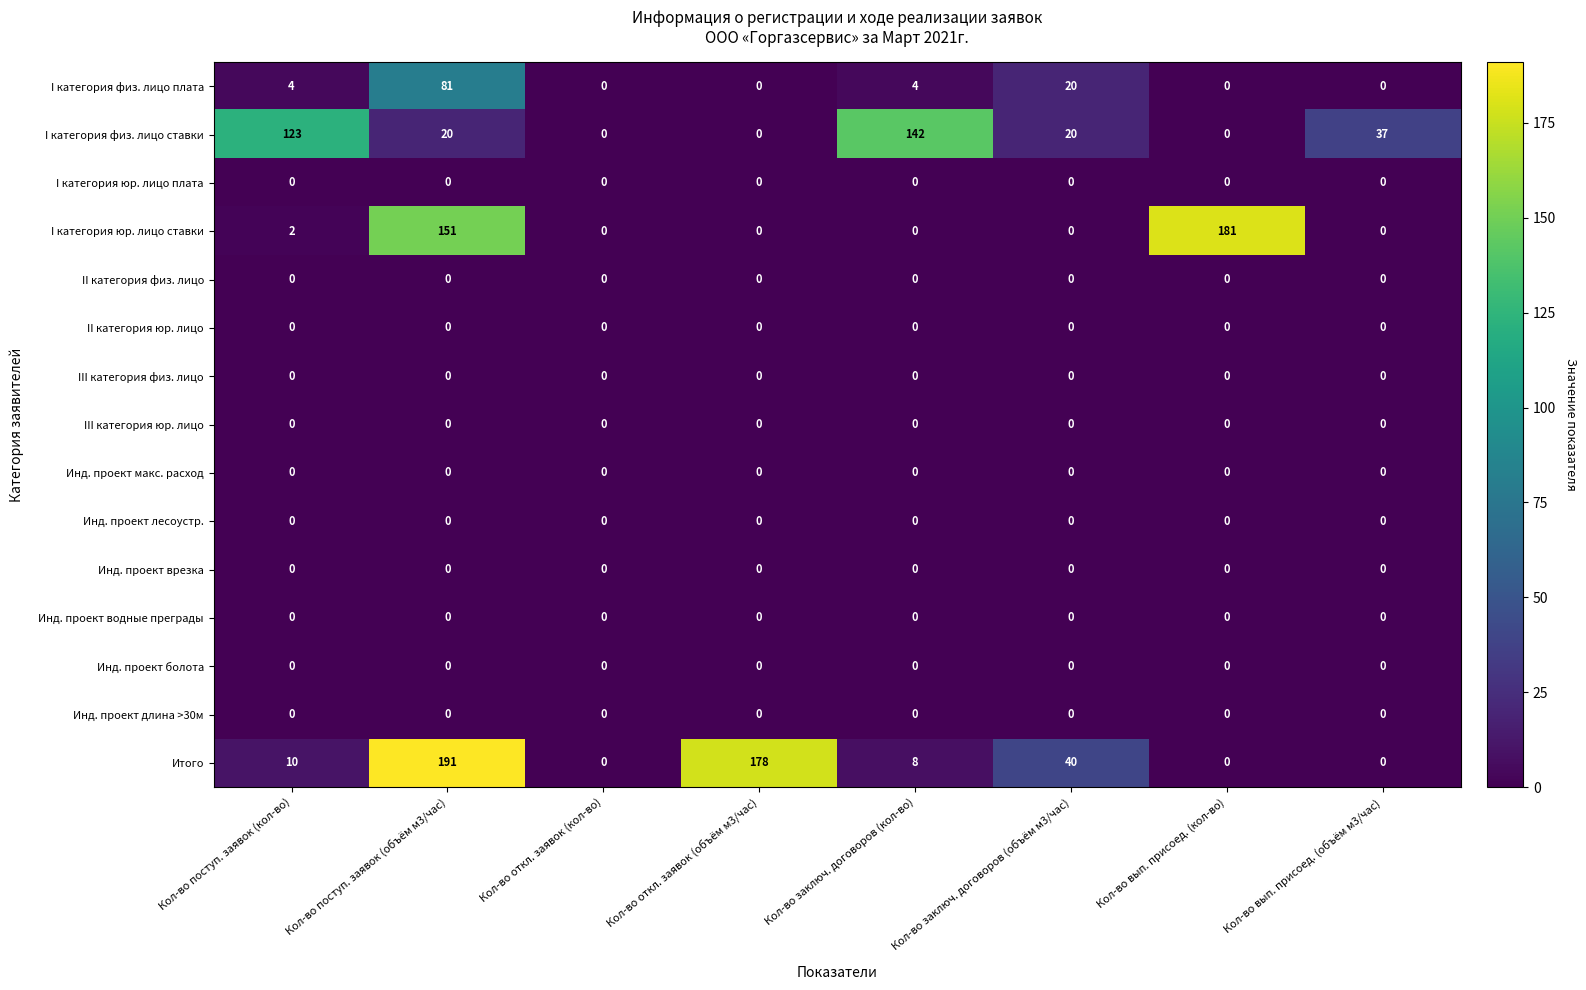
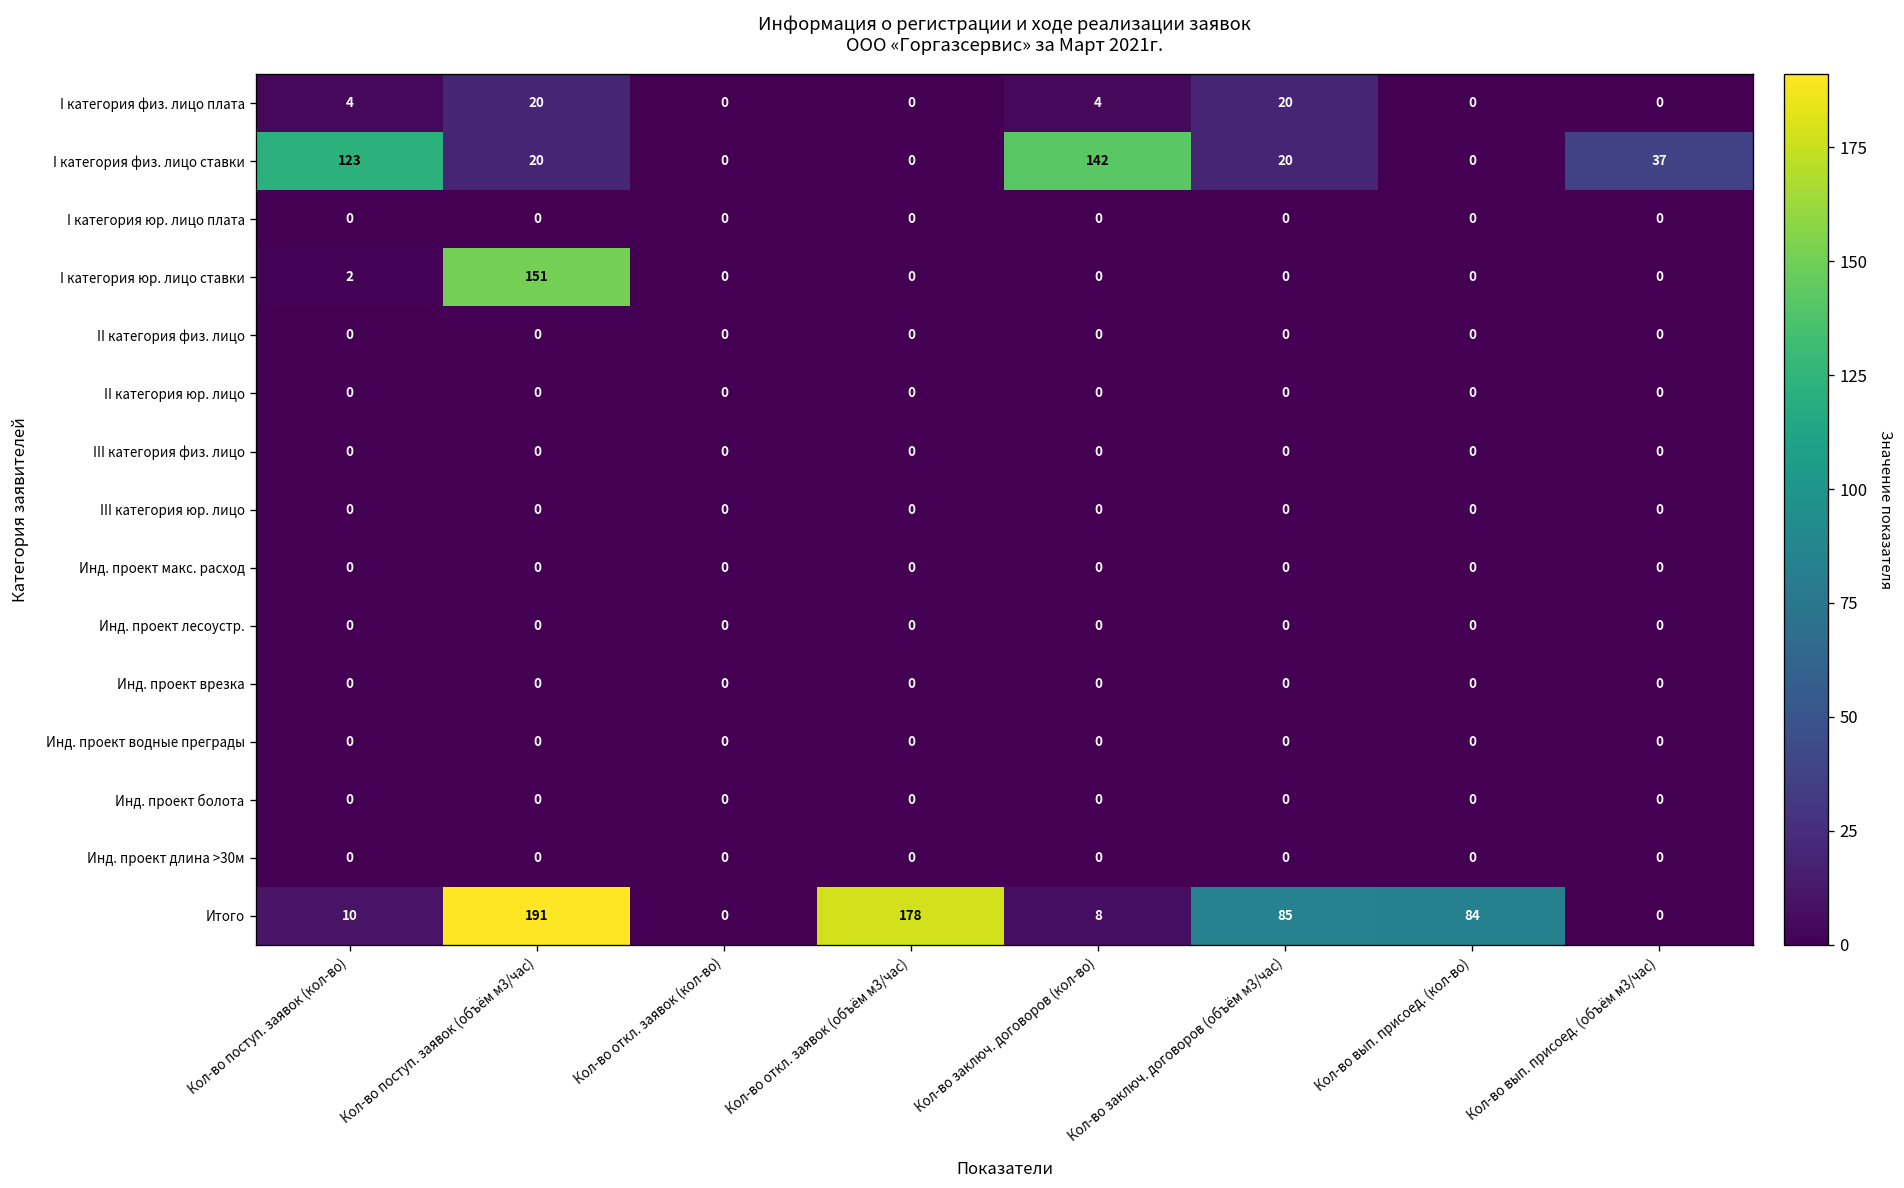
  {
    "I категория физ. лицо плата": {
      "Кол-во поступ. заявок (кол-во)": 4,
-     "Кол-во поступ. заявок (объём м3/час)": 81,
+     "Кол-во поступ. заявок (объём м3/час)": 20,
      "Кол-во откл. заявок (кол-во)": 0,
      "Кол-во откл. заявок (объём м3/час)": 0,
      "Кол-во заключ. договоров (кол-во)": 4,
      "Кол-во заключ. договоров (объём м3/час)": 20,
      "Кол-во вып. присоед. (кол-во)": 0,
      "Кол-во вып. присоед. (объём м3/час)": 0
    },
    "I категория физ. лицо ставки": {
      "Кол-во поступ. заявок (кол-во)": 123,
      "Кол-во поступ. заявок (объём м3/час)": 20,
      "Кол-во откл. заявок (кол-во)": 0,
      "Кол-во откл. заявок (объём м3/час)": 0,
      "Кол-во заключ. договоров (кол-во)": 142,
      "Кол-во заключ. договоров (объём м3/час)": 20,
      "Кол-во вып. присоед. (кол-во)": 0,
      "Кол-во вып. присоед. (объём м3/час)": 37
    },
    "I категория юр. лицо плата": {
      "Кол-во поступ. заявок (кол-во)": 0,
      "Кол-во поступ. заявок (объём м3/час)": 0,
      "Кол-во откл. заявок (кол-во)": 0,
      "Кол-во откл. заявок (объём м3/час)": 0,
      "Кол-во заключ. договоров (кол-во)": 0,
      "Кол-во заключ. договоров (объём м3/час)": 0,
      "Кол-во вып. присоед. (кол-во)": 0,
      "Кол-во вып. присоед. (объём м3/час)": 0
    },
    "I категория юр. лицо ставки": {
      "Кол-во поступ. заявок (кол-во)": 2,
      "Кол-во поступ. заявок (объём м3/час)": 151,
      "Кол-во откл. заявок (кол-во)": 0,
      "Кол-во откл. заявок (объём м3/час)": 0,
      "Кол-во заключ. договоров (кол-во)": 0,
      "Кол-во заключ. договоров (объём м3/час)": 0,
-     "Кол-во вып. присоед. (кол-во)": 181,
+     "Кол-во вып. присоед. (кол-во)": 0,
      "Кол-во вып. присоед. (объём м3/час)": 0
    },
    "II категория физ. лицо": {
      "Кол-во поступ. заявок (кол-во)": 0,
      "Кол-во поступ. заявок (объём м3/час)": 0,
      "Кол-во откл. заявок (кол-во)": 0,
      "Кол-во откл. заявок (объём м3/час)": 0,
      "Кол-во заключ. договоров (кол-во)": 0,
      "Кол-во заключ. договоров (объём м3/час)": 0,
      "Кол-во вып. присоед. (кол-во)": 0,
      "Кол-во вып. присоед. (объём м3/час)": 0
    },
    "II категория юр. лицо": {
      "Кол-во поступ. заявок (кол-во)": 0,
      "Кол-во поступ. заявок (объём м3/час)": 0,
      "Кол-во откл. заявок (кол-во)": 0,
      "Кол-во откл. заявок (объём м3/час)": 0,
      "Кол-во заключ. договоров (кол-во)": 0,
      "Кол-во заключ. договоров (объём м3/час)": 0,
      "Кол-во вып. присоед. (кол-во)": 0,
      "Кол-во вып. присоед. (объём м3/час)": 0
    },
    "III категория физ. лицо": {
      "Кол-во поступ. заявок (кол-во)": 0,
      "Кол-во поступ. заявок (объём м3/час)": 0,
      "Кол-во откл. заявок (кол-во)": 0,
      "Кол-во откл. заявок (объём м3/час)": 0,
      "Кол-во заключ. договоров (кол-во)": 0,
      "Кол-во заключ. договоров (объём м3/час)": 0,
      "Кол-во вып. присоед. (кол-во)": 0,
      "Кол-во вып. присоед. (объём м3/час)": 0
    },
    "III категория юр. лицо": {
      "Кол-во поступ. заявок (кол-во)": 0,
      "Кол-во поступ. заявок (объём м3/час)": 0,
      "Кол-во откл. заявок (кол-во)": 0,
      "Кол-во откл. заявок (объём м3/час)": 0,
      "Кол-во заключ. договоров (кол-во)": 0,
      "Кол-во заключ. договоров (объём м3/час)": 0,
      "Кол-во вып. присоед. (кол-во)": 0,
      "Кол-во вып. присоед. (объём м3/час)": 0
    },
    "Инд. проект макс. расход": {
      "Кол-во поступ. заявок (кол-во)": 0,
      "Кол-во поступ. заявок (объём м3/час)": 0,
      "Кол-во откл. заявок (кол-во)": 0,
      "Кол-во откл. заявок (объём м3/час)": 0,
      "Кол-во заключ. договоров (кол-во)": 0,
      "Кол-во заключ. договоров (объём м3/час)": 0,
      "Кол-во вып. присоед. (кол-во)": 0,
      "Кол-во вып. присоед. (объём м3/час)": 0
    },
    "Инд. проект лесоустр.": {
      "Кол-во поступ. заявок (кол-во)": 0,
      "Кол-во поступ. заявок (объём м3/час)": 0,
      "Кол-во откл. заявок (кол-во)": 0,
      "Кол-во откл. заявок (объём м3/час)": 0,
      "Кол-во заключ. договоров (кол-во)": 0,
      "Кол-во заключ. договоров (объём м3/час)": 0,
      "Кол-во вып. присоед. (кол-во)": 0,
      "Кол-во вып. присоед. (объём м3/час)": 0
    },
    "Инд. проект врезка": {
      "Кол-во поступ. заявок (кол-во)": 0,
      "Кол-во поступ. заявок (объём м3/час)": 0,
      "Кол-во откл. заявок (кол-во)": 0,
      "Кол-во откл. заявок (объём м3/час)": 0,
      "Кол-во заключ. договоров (кол-во)": 0,
      "Кол-во заключ. договоров (объём м3/час)": 0,
      "Кол-во вып. присоед. (кол-во)": 0,
      "Кол-во вып. присоед. (объём м3/час)": 0
    },
    "Инд. проект водные преграды": {
      "Кол-во поступ. заявок (кол-во)": 0,
      "Кол-во поступ. заявок (объём м3/час)": 0,
      "Кол-во откл. заявок (кол-во)": 0,
      "Кол-во откл. заявок (объём м3/час)": 0,
      "Кол-во заключ. договоров (кол-во)": 0,
      "Кол-во заключ. договоров (объём м3/час)": 0,
      "Кол-во вып. присоед. (кол-во)": 0,
      "Кол-во вып. присоед. (объём м3/час)": 0
    },
    "Инд. проект болота": {
      "Кол-во поступ. заявок (кол-во)": 0,
      "Кол-во поступ. заявок (объём м3/час)": 0,
      "Кол-во откл. заявок (кол-во)": 0,
      "Кол-во откл. заявок (объём м3/час)": 0,
      "Кол-во заключ. договоров (кол-во)": 0,
      "Кол-во заключ. договоров (объём м3/час)": 0,
      "Кол-во вып. присоед. (кол-во)": 0,
      "Кол-во вып. присоед. (объём м3/час)": 0
    },
    "Инд. проект длина >30м": {
      "Кол-во поступ. заявок (кол-во)": 0,
      "Кол-во поступ. заявок (объём м3/час)": 0,
      "Кол-во откл. заявок (кол-во)": 0,
      "Кол-во откл. заявок (объём м3/час)": 0,
      "Кол-во заключ. договоров (кол-во)": 0,
      "Кол-во заключ. договоров (объём м3/час)": 0,
      "Кол-во вып. присоед. (кол-во)": 0,
      "Кол-во вып. присоед. (объём м3/час)": 0
    },
    "Итого": {
      "Кол-во поступ. заявок (кол-во)": 10,
      "Кол-во поступ. заявок (объём м3/час)": 191,
      "Кол-во откл. заявок (кол-во)": 0,
      "Кол-во откл. заявок (объём м3/час)": 178,
      "Кол-во заключ. договоров (кол-во)": 8,
-     "Кол-во заключ. договоров (объём м3/час)": 40,
-     "Кол-во вып. присоед. (кол-во)": 0,
+     "Кол-во заключ. договоров (объём м3/час)": 85,
+     "Кол-во вып. присоед. (кол-во)": 84,
      "Кол-во вып. присоед. (объём м3/час)": 0
    }
  }
